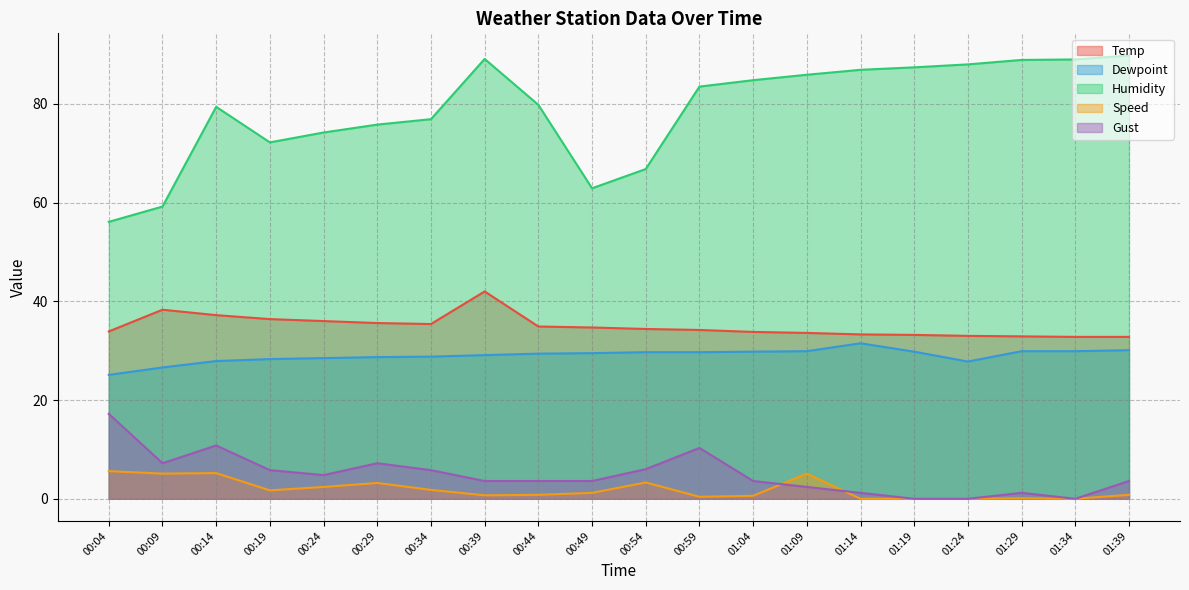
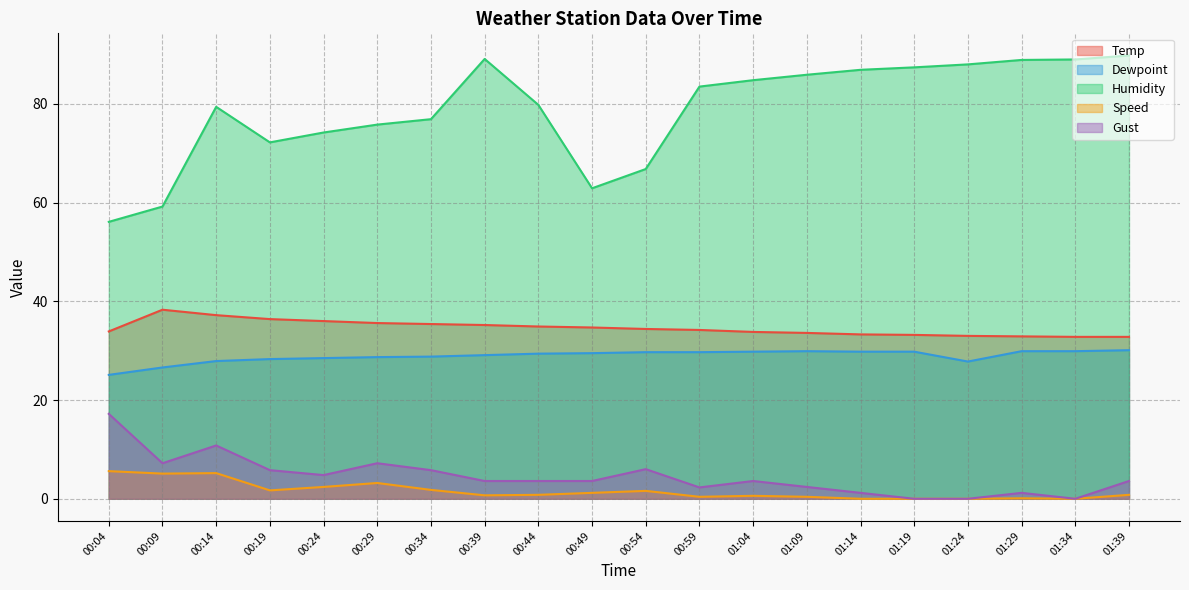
  {
    "Temp": {
      "00:04": 34,
      "00:09": 38,
      "00:14": 37,
      "00:19": 36,
      "00:24": 36,
      "00:29": 36,
      "00:34": 35,
-     "00:39": 42,
+     "00:39": 35,
      "00:44": 35,
      "00:49": 35,
      "00:54": 34,
      "00:59": 34,
      "01:04": 34,
      "01:09": 34,
      "01:14": 33,
      "01:19": 33,
      "01:24": 33,
      "01:29": 33,
      "01:34": 33,
      "01:39": 33
    },
    "Dewpoint": {
      "00:04": 25,
      "00:09": 27,
      "00:14": 28,
      "00:19": 28,
      "00:24": 29,
      "00:29": 29,
      "00:34": 29,
      "00:39": 29,
      "00:44": 29,
      "00:49": 30,
      "00:54": 30,
      "00:59": 30,
      "01:04": 30,
      "01:09": 30,
-     "01:14": 32,
+     "01:14": 30,
      "01:19": 30,
      "01:24": 28,
      "01:29": 30,
      "01:34": 30,
      "01:39": 30
    },
    "Humidity": {
      "00:04": 56,
      "00:09": 59,
      "00:14": 79,
      "00:19": 72,
      "00:24": 74,
      "00:29": 76,
      "00:34": 77,
      "00:39": 89,
      "00:44": 80,
      "00:49": 63,
      "00:54": 67,
      "00:59": 84,
      "01:04": 85,
      "01:09": 86,
      "01:14": 87,
      "01:19": 87,
      "01:24": 88,
      "01:29": 89
    },
    "Speed": {
      "00:04": 6,
      "00:09": 5,
      "00:14": 5,
      "00:19": 2,
      "00:24": 2,
      "00:29": 3,
      "00:34": 2,
      "00:39": 1,
      "00:44": 1,
      "00:49": 1,
-     "00:54": 3,
+     "00:54": 2,
      "00:59": 0,
      "01:04": 1,
-     "01:09": 5,
+     "01:09": 0,
      "01:14": 0,
      "01:29": 0,
      "01:39": 1
    },
    "Gust": {
      "00:04": 17,
      "00:09": 7,
      "00:14": 11,
      "00:19": 6,
      "00:24": 5,
      "00:29": 7,
      "00:34": 6,
      "00:39": 4,
      "00:44": 4,
      "00:49": 4,
      "00:54": 6,
-     "00:59": 10,
+     "00:59": 2,
      "01:04": 4,
      "01:09": 2,
      "01:14": 1,
      "01:29": 1,
      "01:39": 4
    }
  }
